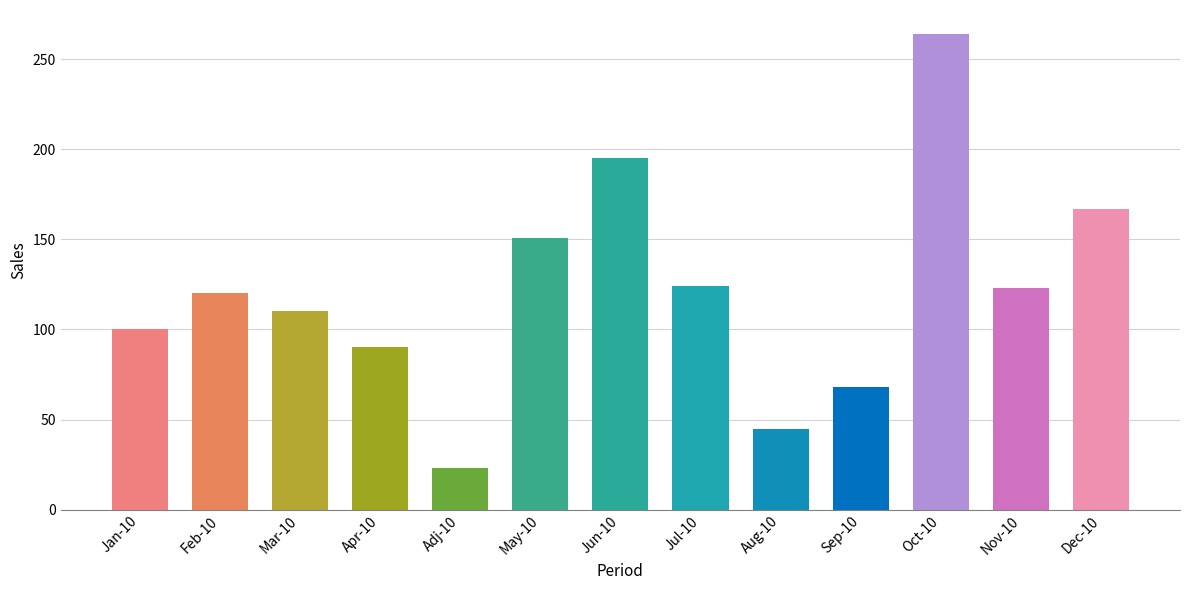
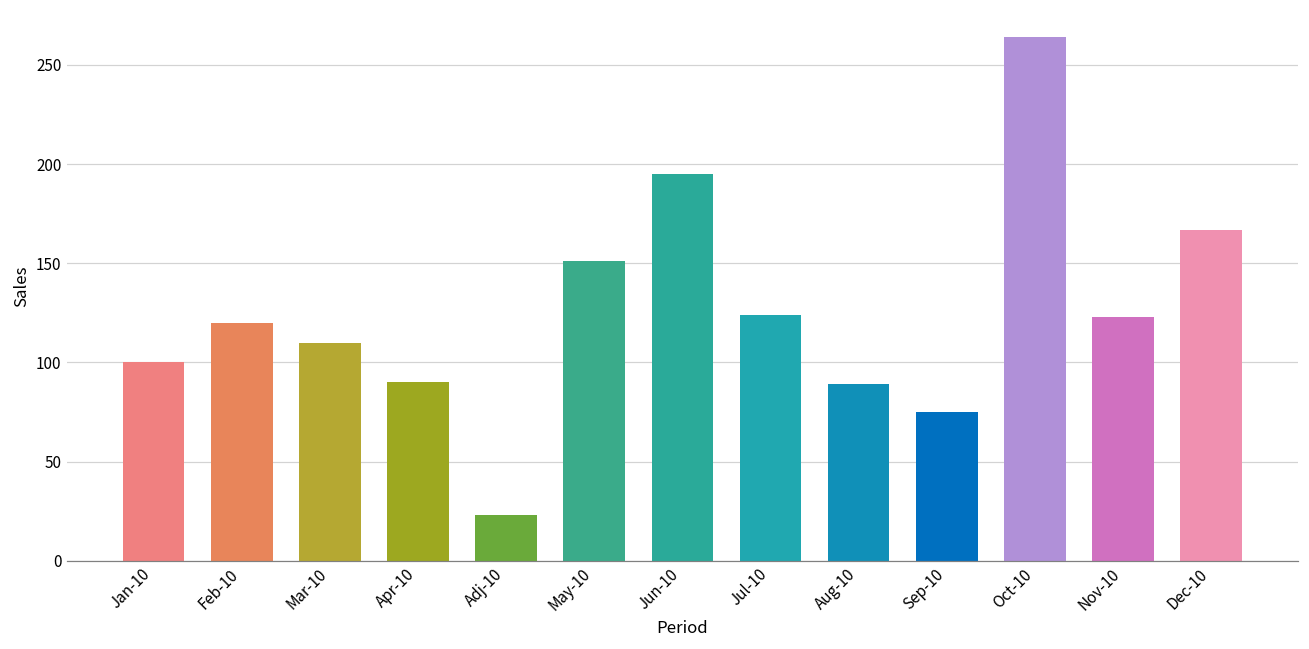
  {
    "Jan-10": 100,
    "Feb-10": 120,
    "Mar-10": 110,
    "Apr-10": 90,
    "Adj-10": 23,
    "May-10": 151,
    "Jun-10": 195,
    "Jul-10": 124,
-   "Aug-10": 45,
-   "Sep-10": 68,
+   "Aug-10": 89,
+   "Sep-10": 75,
    "Oct-10": 264,
    "Nov-10": 123,
    "Dec-10": 167
  }
